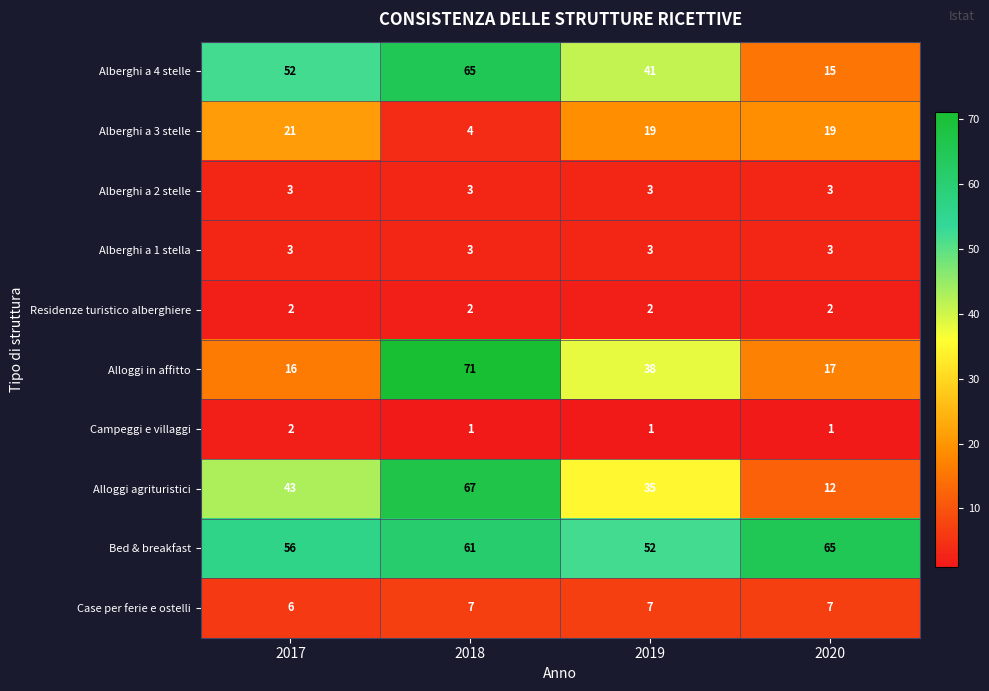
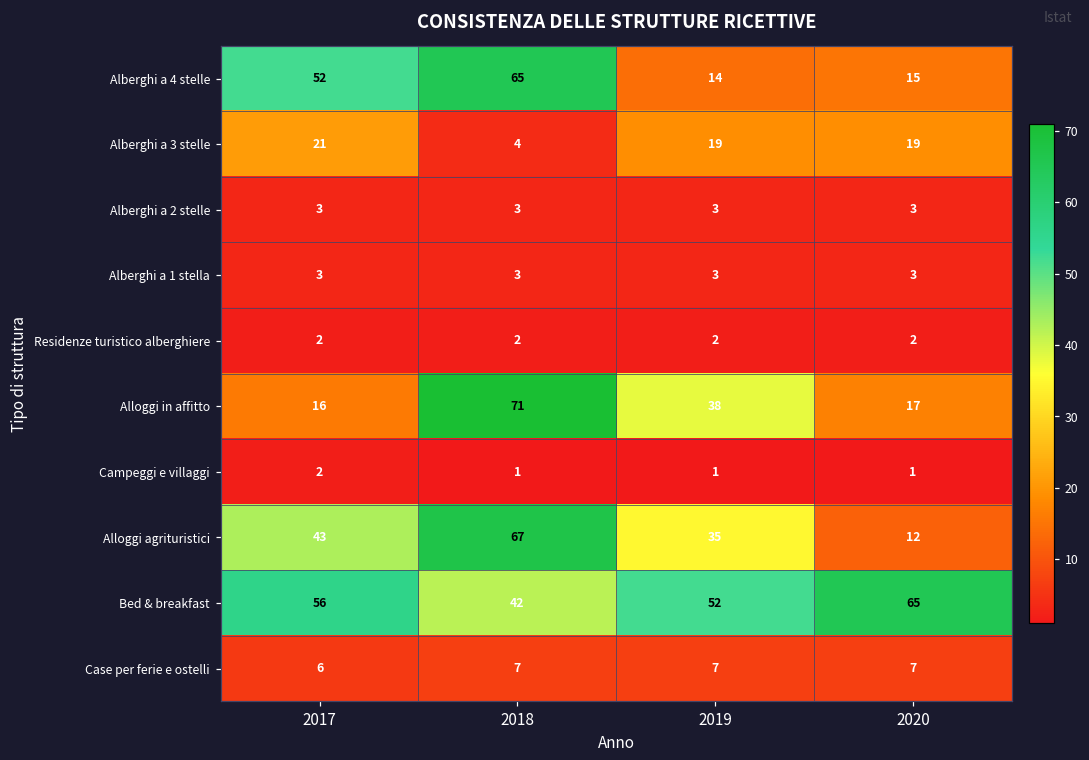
  {
    "Alberghi a 4 stelle": {
      "2017": 52,
      "2018": 65,
-     "2019": 41,
+     "2019": 14,
      "2020": 15
    },
    "Alberghi a 3 stelle": {
      "2017": 21,
      "2018": 4,
      "2019": 19,
      "2020": 19
    },
    "Alberghi a 2 stelle": {
      "2017": 3,
      "2018": 3,
      "2019": 3,
      "2020": 3
    },
    "Alberghi a 1 stella": {
      "2017": 3,
      "2018": 3,
      "2019": 3,
      "2020": 3
    },
    "Residenze turistico alberghiere": {
      "2017": 2,
      "2018": 2,
      "2019": 2,
      "2020": 2
    },
    "Alloggi in affitto": {
      "2017": 16,
      "2018": 71,
      "2019": 38,
      "2020": 17
    },
    "Campeggi e villaggi": {
      "2017": 2,
      "2018": 1,
      "2019": 1,
      "2020": 1
    },
    "Alloggi agrituristici": {
      "2017": 43,
      "2018": 67,
      "2019": 35,
      "2020": 12
    },
    "Bed & breakfast": {
      "2017": 56,
-     "2018": 61,
+     "2018": 42,
      "2019": 52,
      "2020": 65
    },
    "Case per ferie e ostelli": {
      "2017": 6,
      "2018": 7,
      "2019": 7,
      "2020": 7
    }
  }
